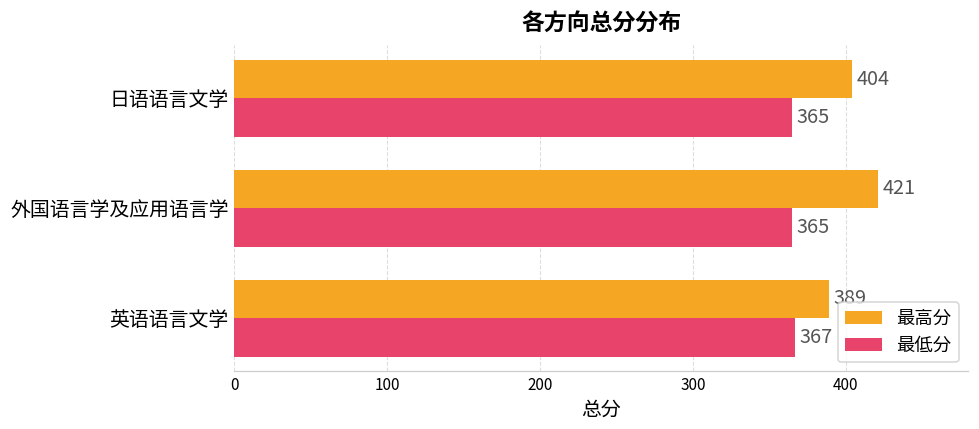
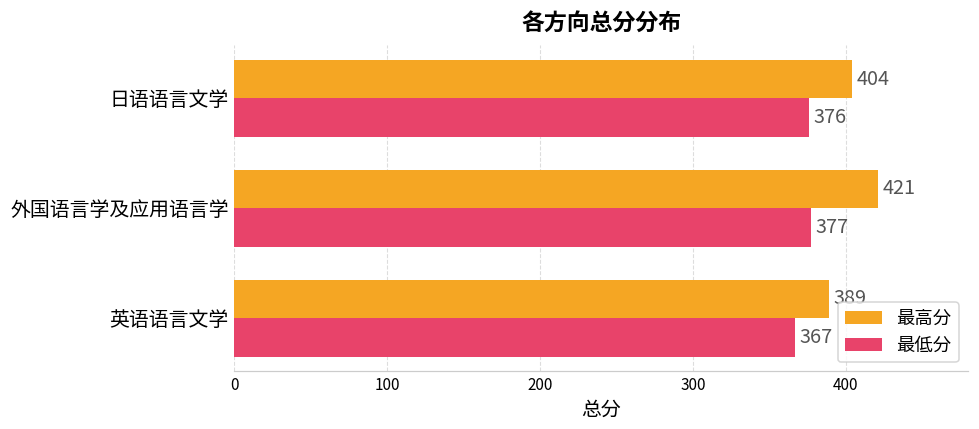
  {
    "最高分": {
      "日语语言文学": 404,
      "外国语言学及应用语言学": 421
    },
    "最低分": {
-     "日语语言文学": 365,
-     "外国语言学及应用语言学": 365,
+     "日语语言文学": 376,
+     "外国语言学及应用语言学": 377,
      "英语语言文学": 367
    }
  }
